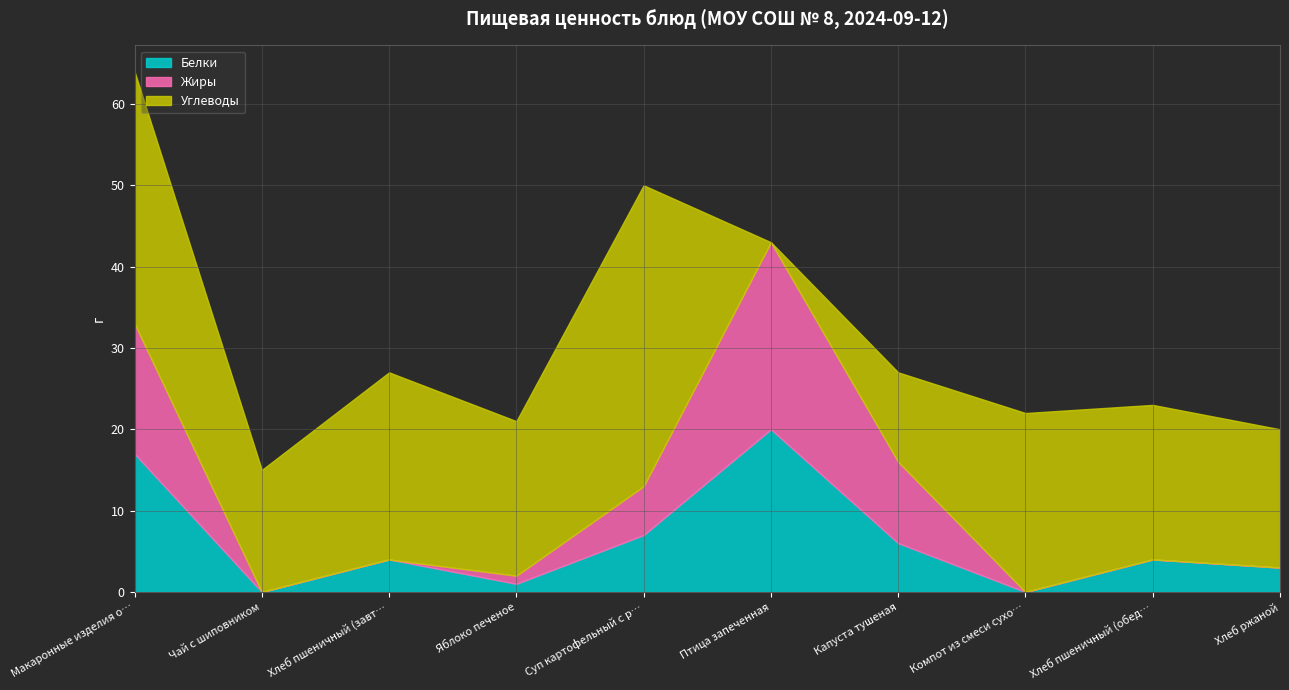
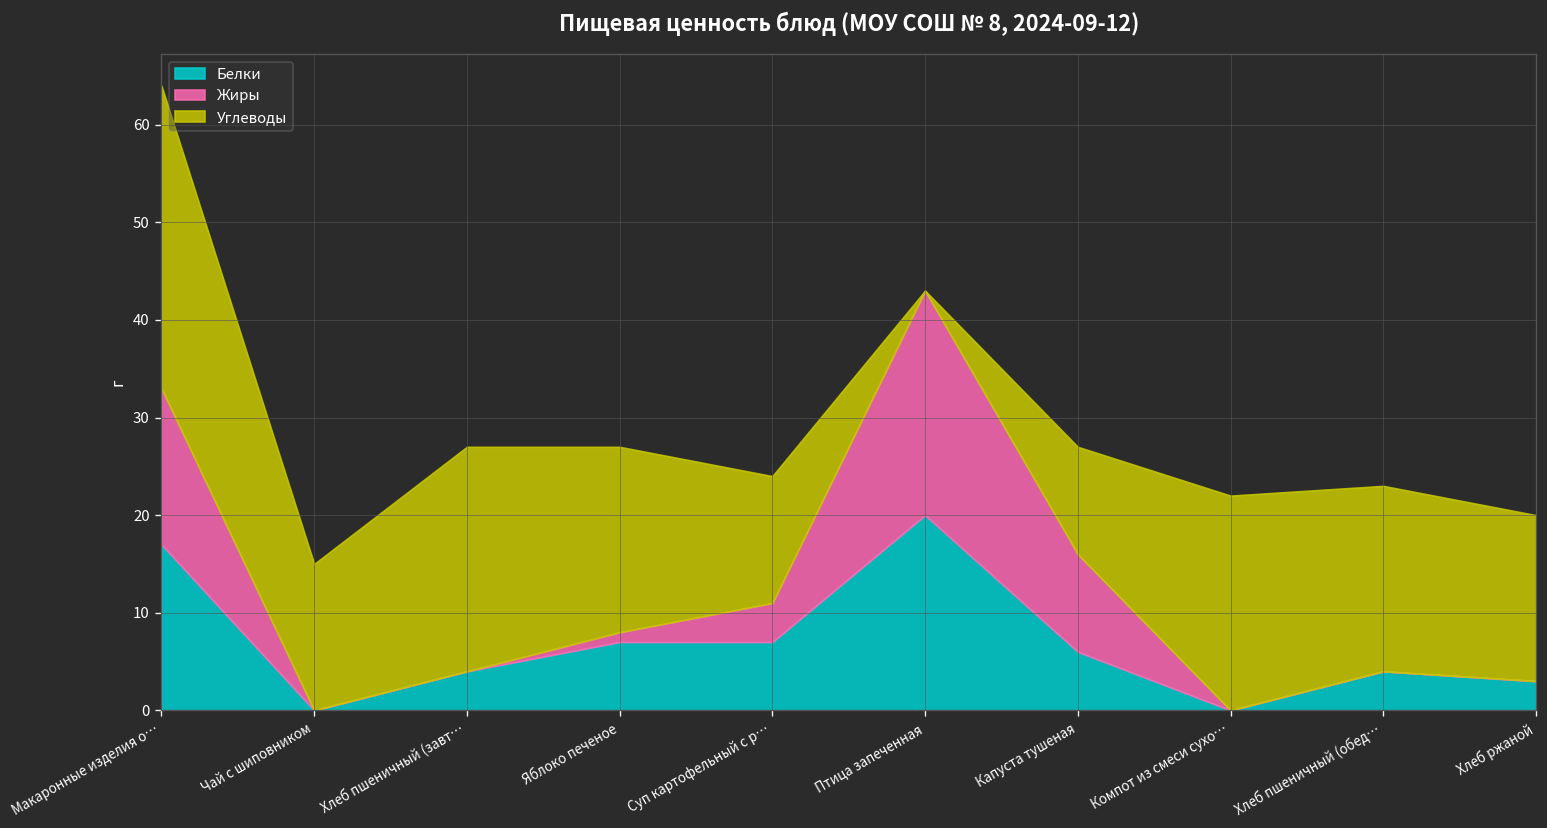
  {
    "Белки": {
      "Макаронные изделия о…": 17,
-     "Яблоко печеное": 1,
+     "Яблоко печеное": 7,
      "Суп картофельный с р…": 7,
      "Птица запеченная": 20,
      "Капуста тушеная": 6
    },
    "Жиры": {
      "Макаронные изделия о…": 16,
      "Яблоко печеное": 1,
-     "Суп картофельный с р…": 6,
+     "Суп картофельный с р…": 4,
      "Капуста тушеная": 10
    },
    "Углеводы": {
      "Макаронные изделия о…": 31,
      "Чай с шиповником": 15,
      "Хлеб пшеничный (завт…": 23,
      "Яблоко печеное": 19,
-     "Суп картофельный с р…": 37,
+     "Суп картофельный с р…": 13,
      "Капуста тушеная": 11,
      "Компот из смеси сухо…": 22,
      "Хлеб пшеничный (обед…": 19,
      "Хлеб ржаной": 17
    }
  }
